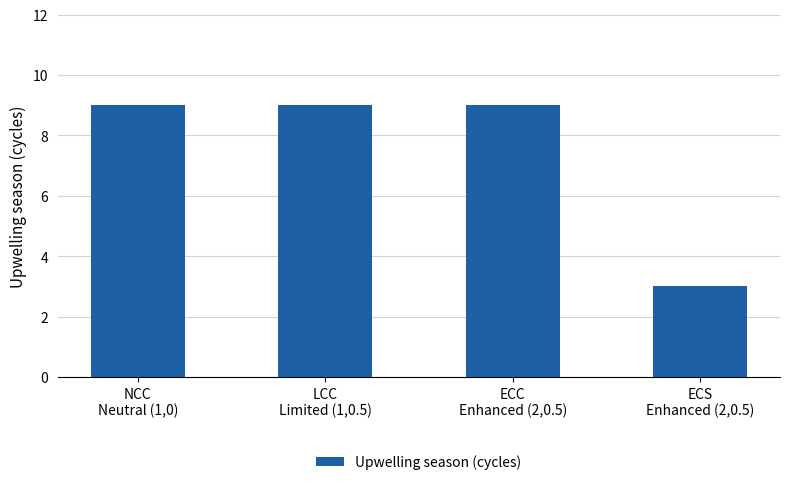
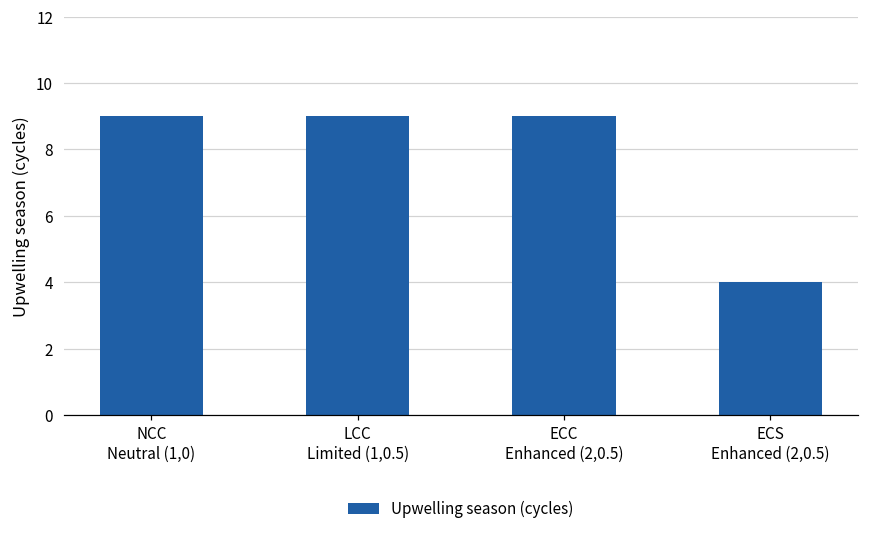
  {
    "NCC Neutral (1,0)": 9,
    "LCC Limited (1,0.5)": 9,
    "ECC Enhanced (2,0.5)": 9,
-   "ECS Enhanced (2,0.5)": 3
+   "ECS Enhanced (2,0.5)": 4
  }
